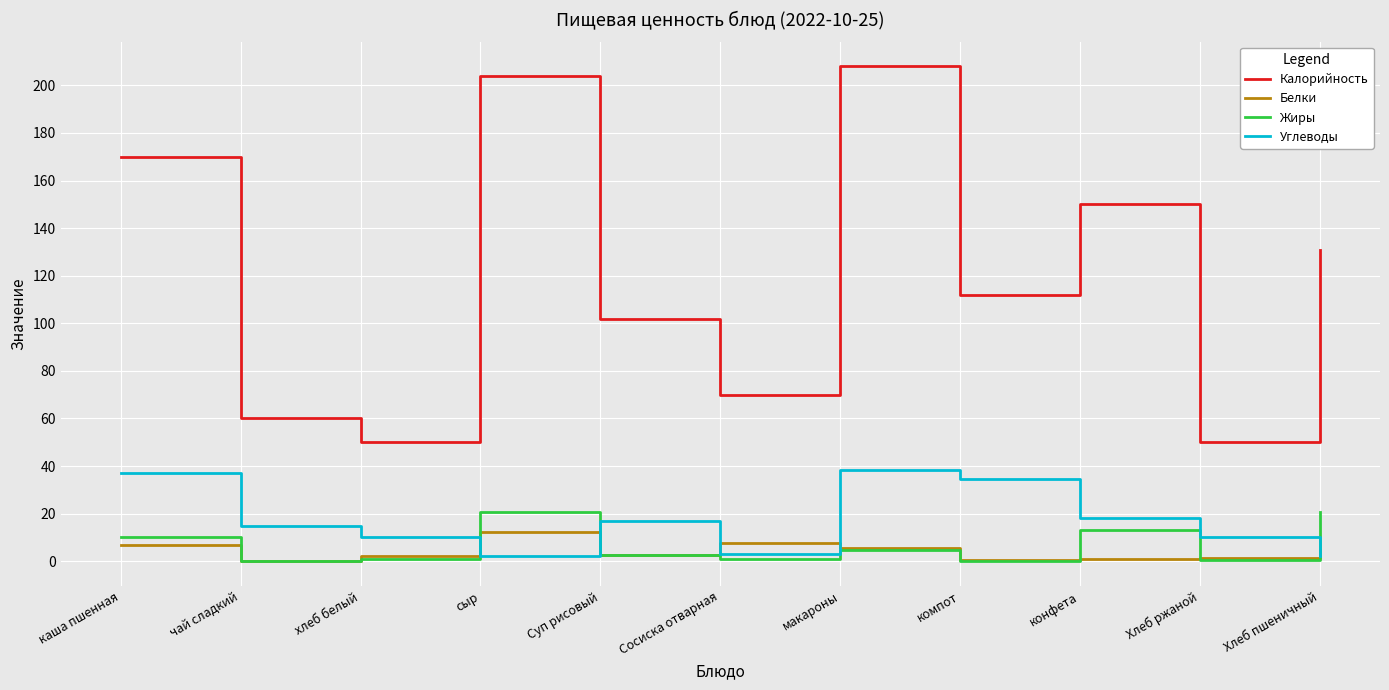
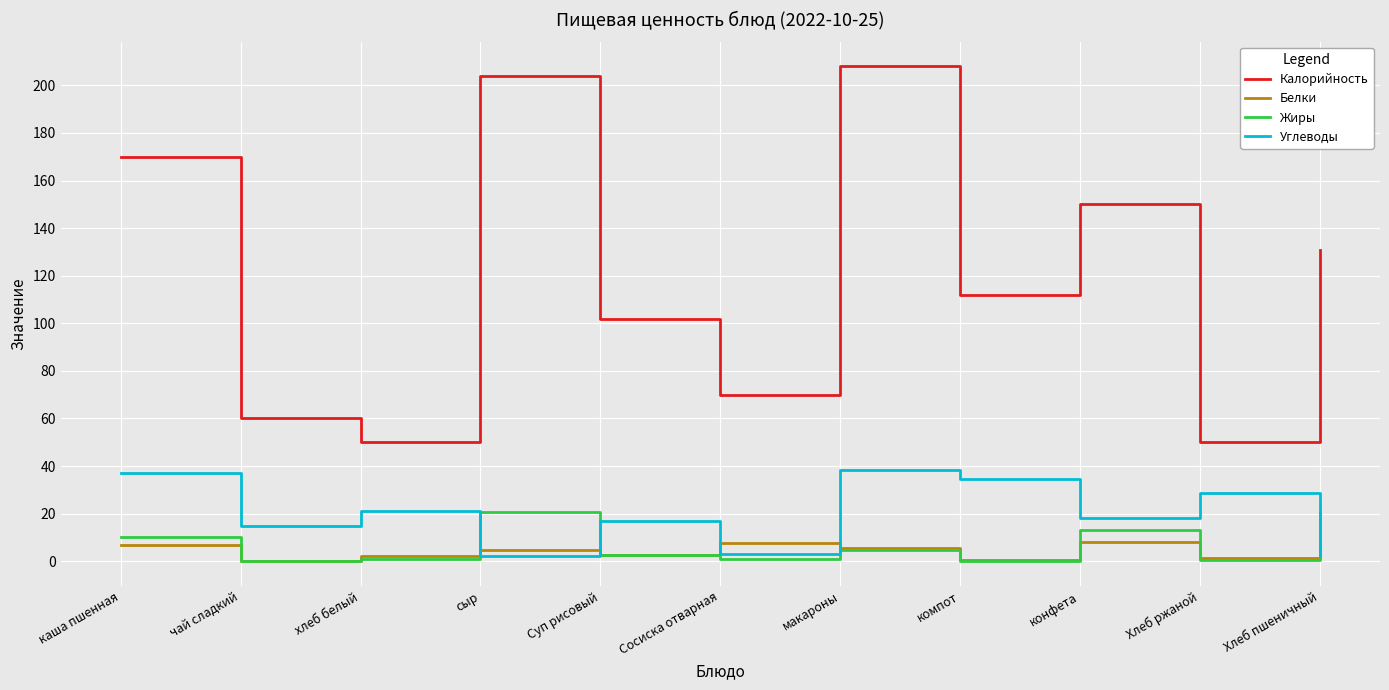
  {
    "Калорийность": {
      "каша пшенная": 170,
      "чай сладкий": 60,
      "хлеб белый": 50,
      "сыр": 204,
      "Суп рисовый": 102,
      "Сосиска отварная": 70,
      "макароны": 208,
      "компот": 112,
      "конфета": 150,
      "Хлеб ржаной": 50,
      "Хлеб пшеничный": 131
    },
    "Белки": {
      "каша пшенная": 7,
-     "сыр": 12,
+     "сыр": 5,
      "Сосиска отварная": 8,
-     "конфета": 1,
+     "конфета": 8,
      "Хлеб пшеничный": 5
    },
    "Жиры": {
      "каша пшенная": 10,
      "сыр": 21,
      "Сосиска отварная": 1,
      "конфета": 13,
      "Хлеб пшеничный": 21
    },
    "Углеводы": {
      "каша пшенная": 37,
      "чай сладкий": 15,
-     "хлеб белый": 10,
+     "хлеб белый": 21,
      "сыр": 2,
      "Суп рисовый": 17,
      "Сосиска отварная": 3,
      "макароны": 38,
      "компот": 35,
      "конфета": 18,
-     "Хлеб ржаной": 10,
+     "Хлеб ржаной": 29,
      "Хлеб пшеничный": 2
    }
  }
